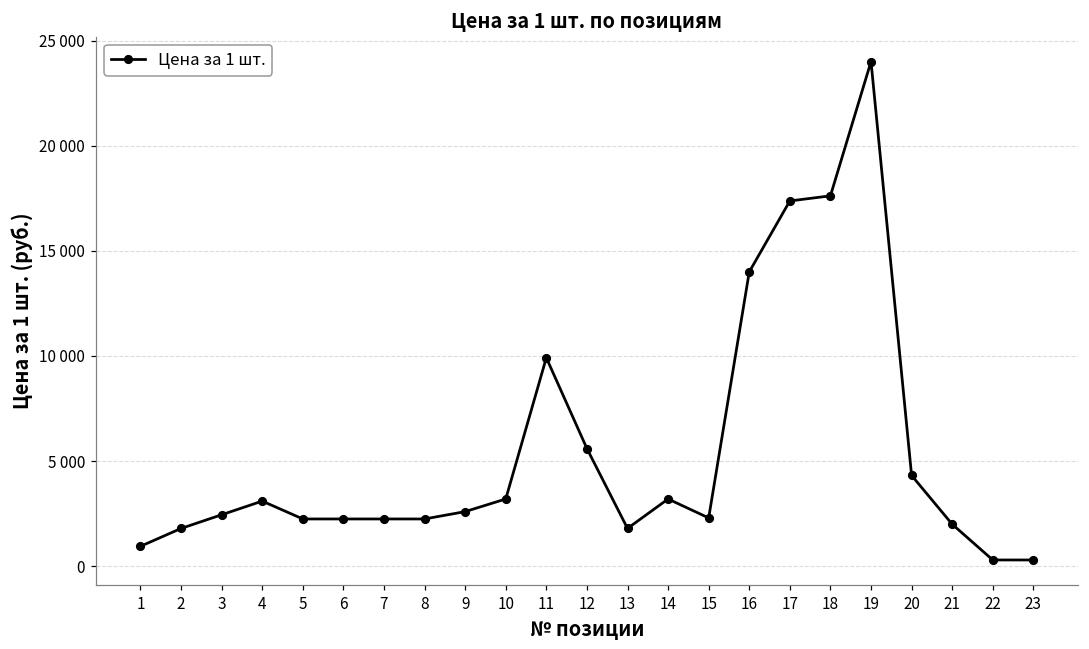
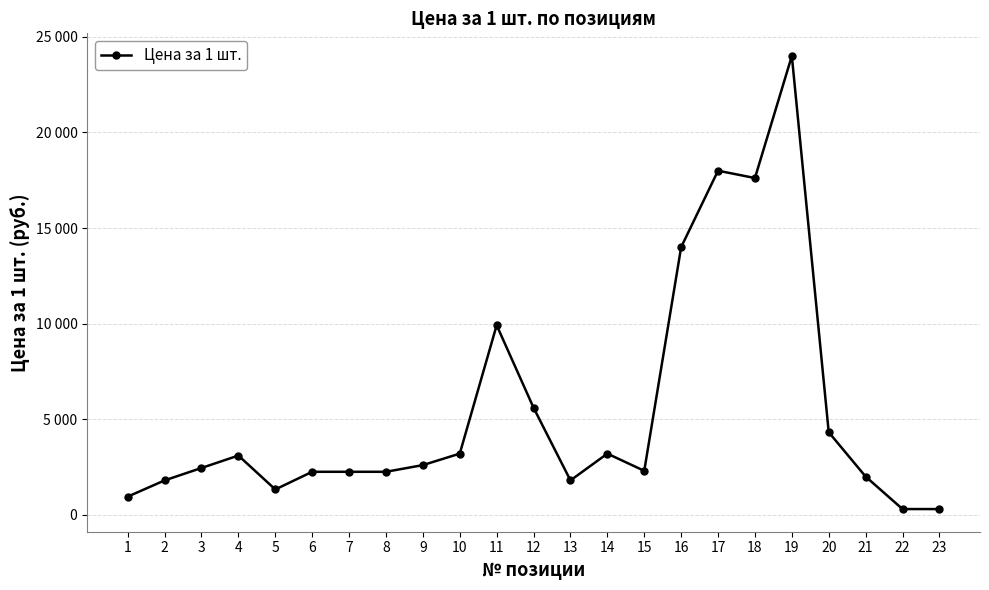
  {
    "1": 1000,
    "2": 1800,
    "3": 2500,
    "4": 3100,
-   "5": 2300,
+   "5": 1300,
    "6": 2300,
    "7": 2300,
    "8": 2300,
    "9": 2600,
    "10": 3200,
    "11": 9900,
    "12": 5600,
    "13": 1800,
    "14": 3200,
    "15": 2300,
    "16": 14000,
-   "17": 17400,
+   "17": 18000,
    "18": 17600,
    "19": 24000,
    "20": 4300,
    "21": 2000,
    "22": 300,
    "23": 300
  }
